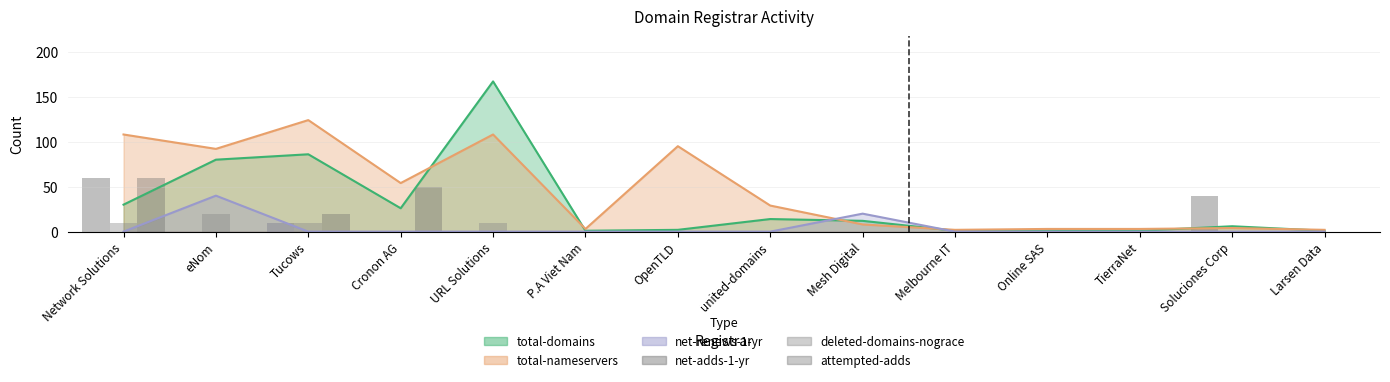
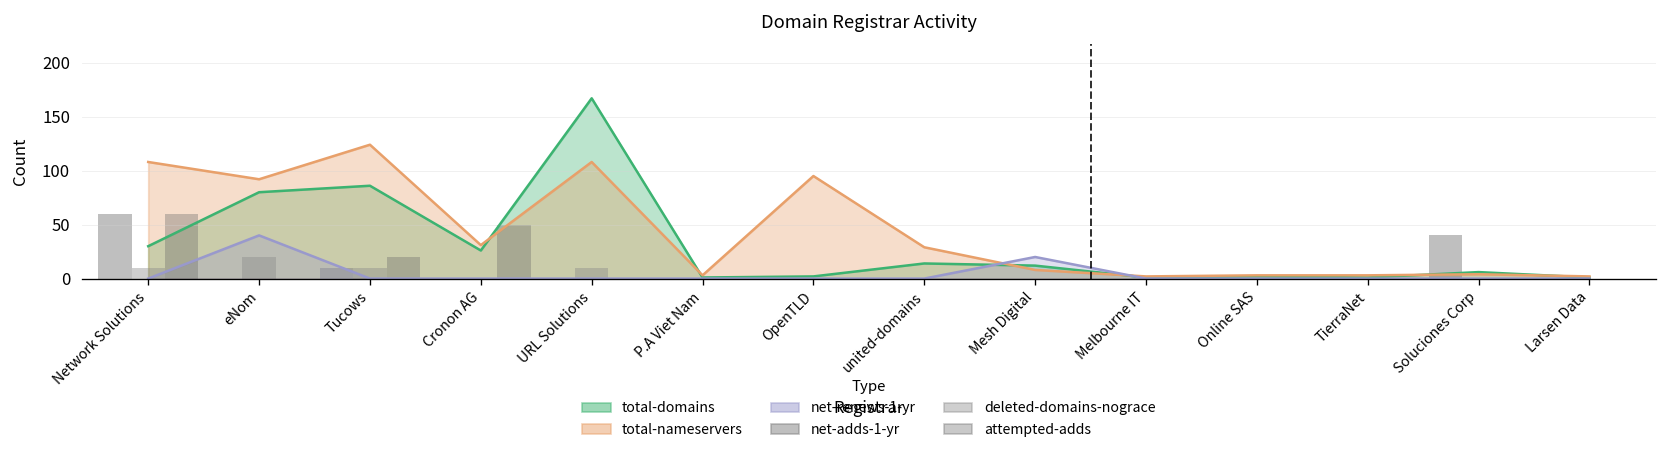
  {
    "total-nameservers": {
      "Network Solutions": 110,
      "eNom": 90,
      "Tucows": 120,
-     "Cronon AG": 50,
+     "Cronon AG": 30,
      "URL Solutions": 110,
      "OpenTLD": 100,
      "united-domains": 30,
      "Mesh Digital": 10
    },
    "net-renews-1-yr": {
      "Network Solutions": 0,
      "eNom": 40,
      "Tucows": 0,
      "Cronon AG": 0,
      "URL Solutions": 0,
      "united-domains": 0,
      "Mesh Digital": 20,
      "Soluciones Corp": 0
    }
  }
